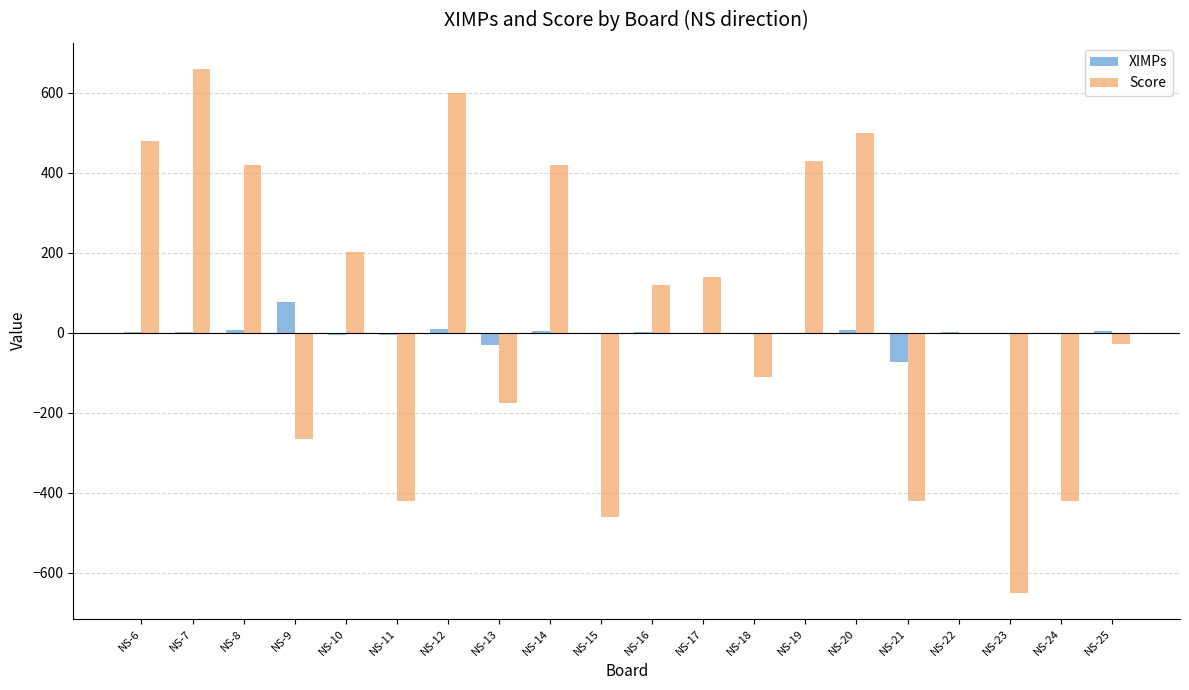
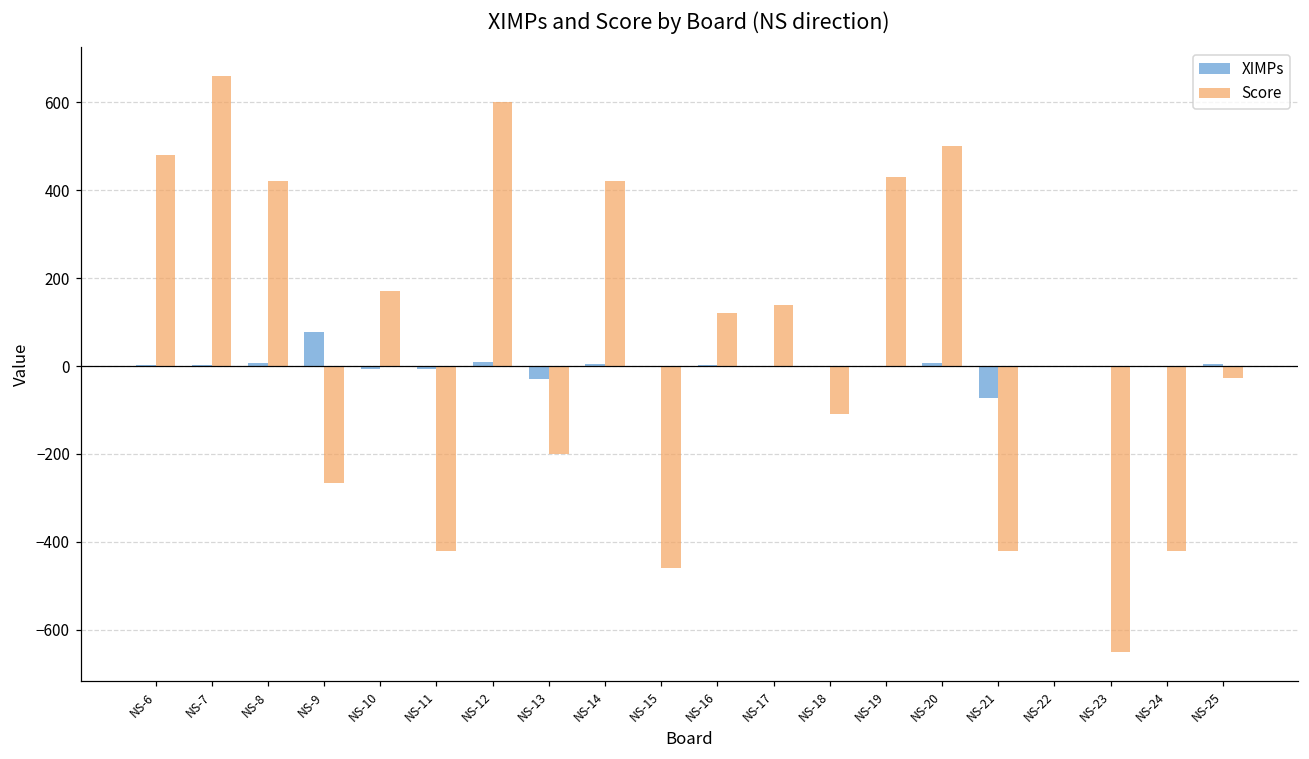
  {
    "XIMPs": {
      "NS-8": 10,
      "NS-9": 80,
      "NS-10": -10,
      "NS-11": -10,
      "NS-12": 10,
      "NS-13": -30,
      "NS-17": 0,
      "NS-21": -70
    },
    "Score": {
      "NS-6": 480,
      "NS-7": 660,
      "NS-8": 420,
      "NS-9": -270,
-     "NS-10": 200,
+     "NS-10": 170,
      "NS-11": -420,
      "NS-12": 600,
-     "NS-13": -180,
+     "NS-13": -200,
      "NS-14": 420,
      "NS-15": -460,
      "NS-16": 120,
      "NS-17": 140,
      "NS-18": -110,
      "NS-19": 430,
      "NS-20": 500,
      "NS-21": -420,
      "NS-22": 0,
      "NS-23": -650,
      "NS-24": -420,
      "NS-25": -30
    }
  }
